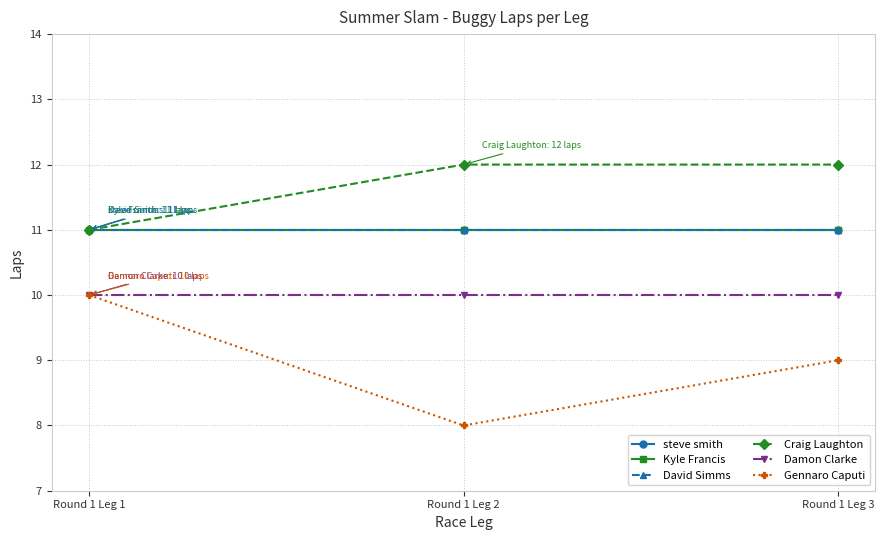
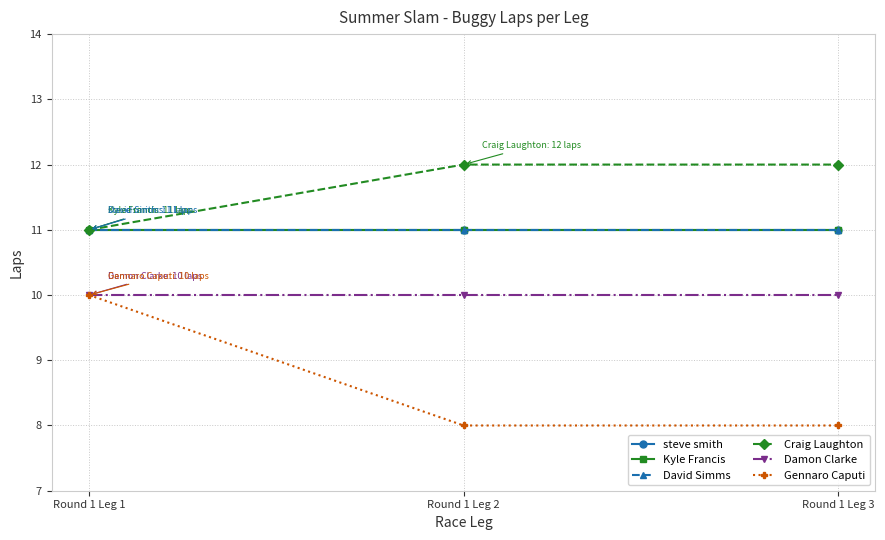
  {
    "David Simms": {
      "Round 1 Leg 2": 11,
      "Round 1 Leg 3": 11
    },
    "Craig Laughton": {
      "Round 1 Leg 2": 12
    },
    "Damon Clarke": {
      "Round 1 Leg 2": 10,
      "Round 1 Leg 3": 10
    },
    "Gennaro Caputi": {
      "Round 1 Leg 2": 8,
-     "Round 1 Leg 3": 9
+     "Round 1 Leg 3": 8
    }
  }
